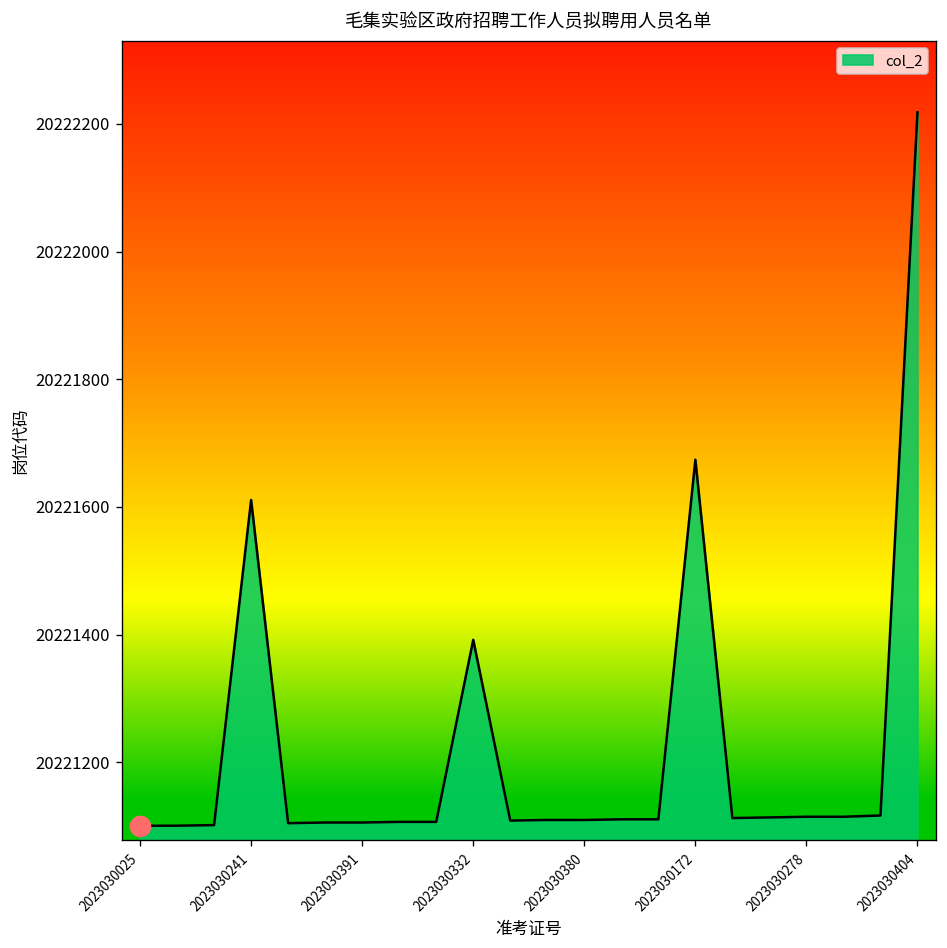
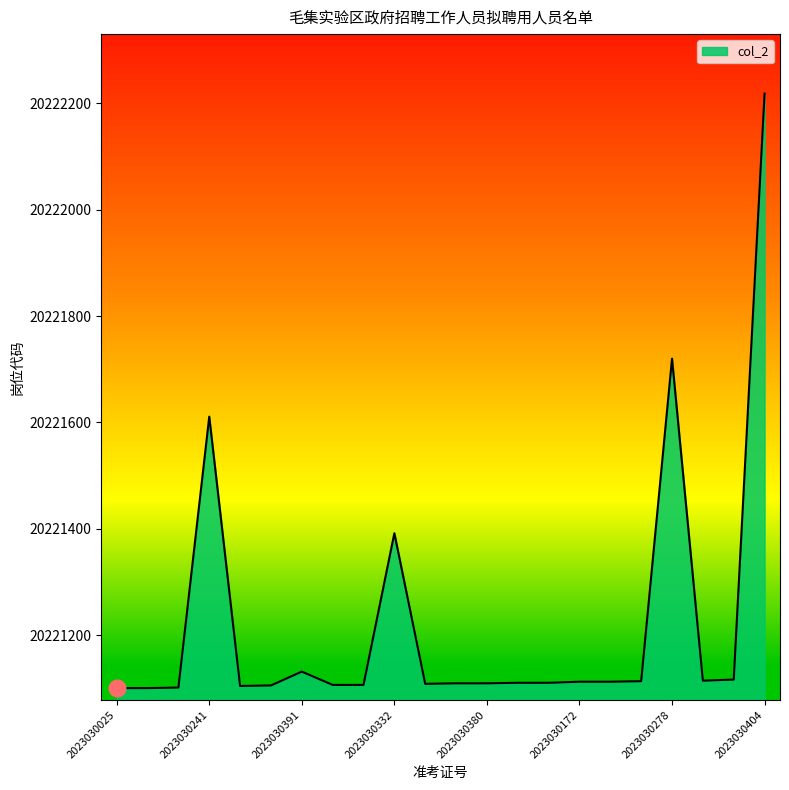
  {
    "col_2": {
      "2023030241": 20221610,
-     "2023030391": 20221110,
+     "2023030391": 20221130,
      "2023030332": 20221390,
      "2023030380": 20221110,
-     "2023030172": 20221670,
-     "2023030278": 20221120,
+     "2023030172": 20221110,
+     "2023030278": 20221720,
      "2023030404": 20222220
    }
  }
